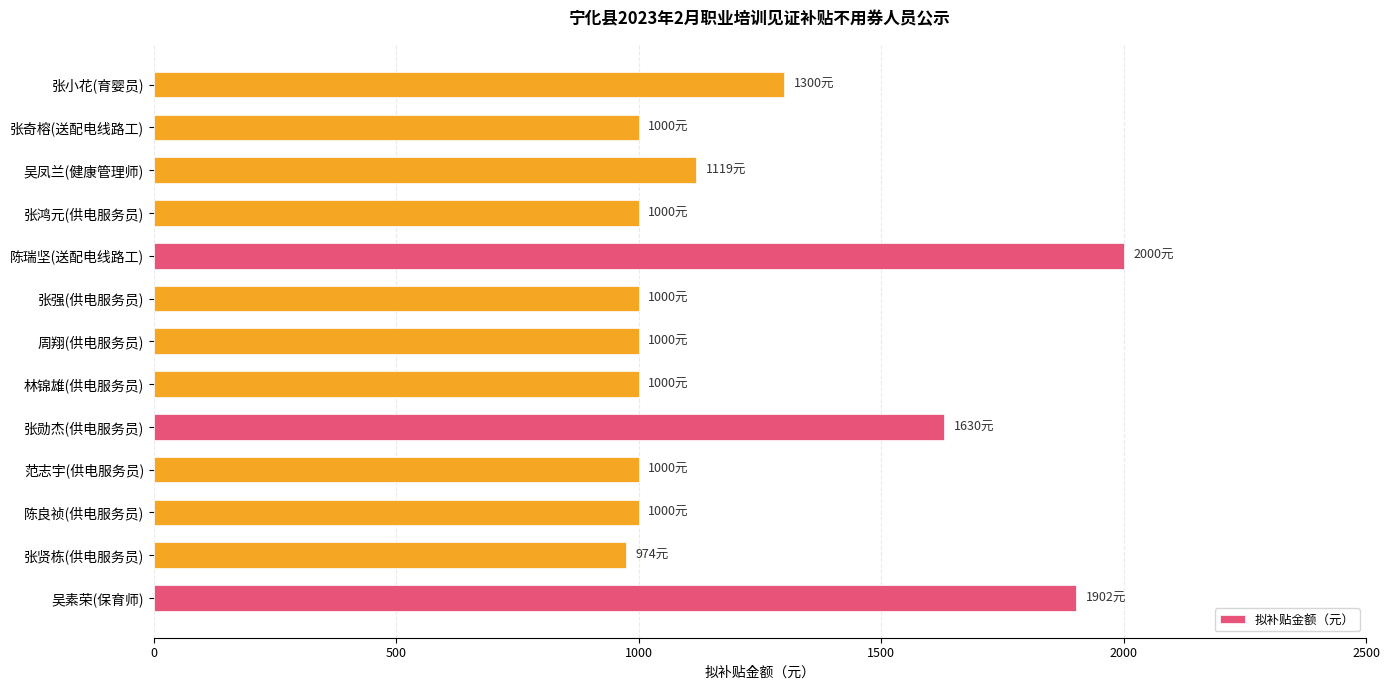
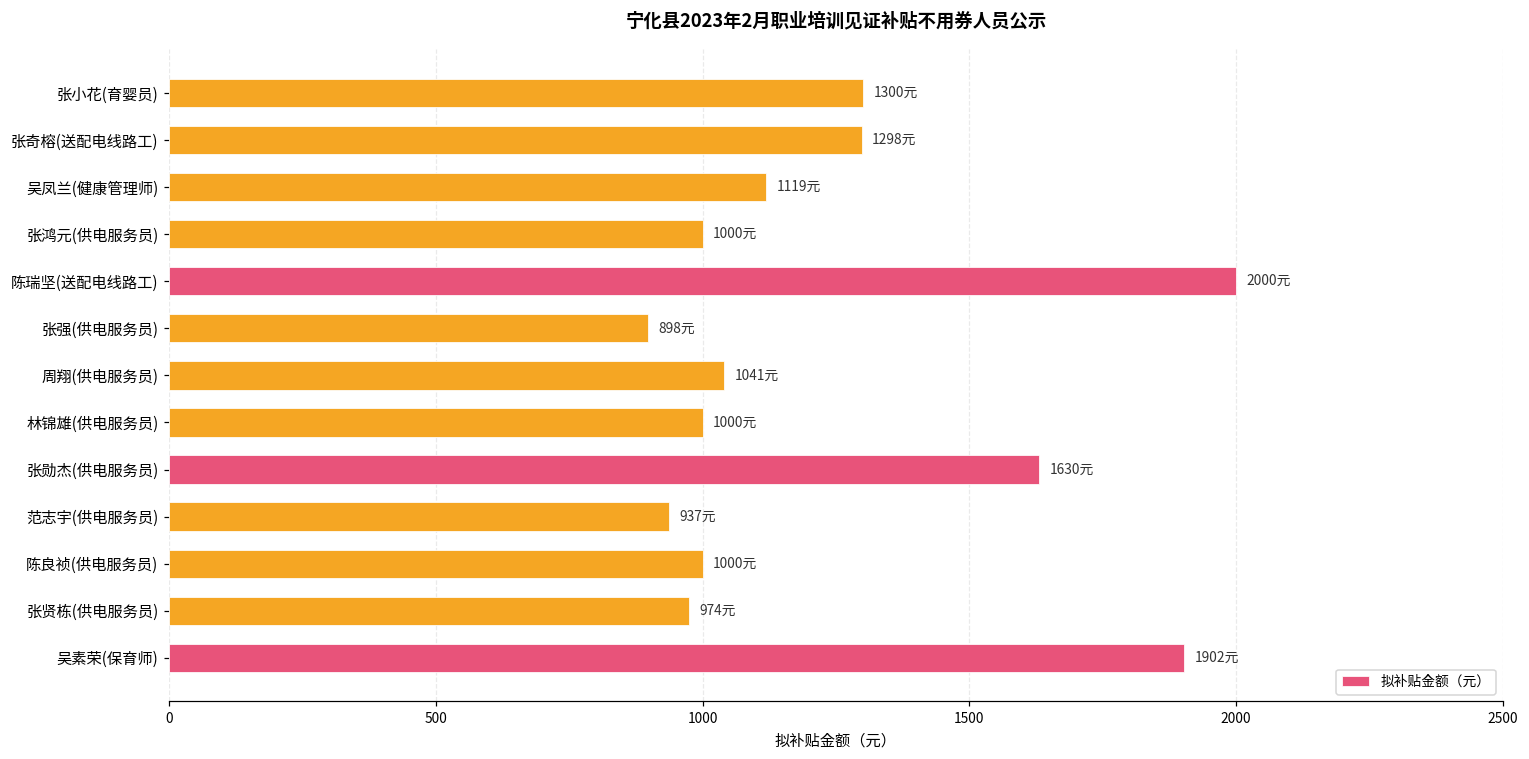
  {
    "张小花(育婴员)": "1300元",
-   "张奇榕(送配电线路工)": "1000元",
+   "张奇榕(送配电线路工)": "1298元",
    "吴凤兰(健康管理师)": "1119元",
    "张鸿元(供电服务员)": "1000元",
    "陈瑞坚(送配电线路工)": "2000元",
-   "张强(供电服务员)": "1000元",
-   "周翔(供电服务员)": "1000元",
+   "张强(供电服务员)": "898元",
+   "周翔(供电服务员)": "1041元",
    "林锦雄(供电服务员)": "1000元",
    "张勋杰(供电服务员)": "1630元",
-   "范志宇(供电服务员)": "1000元",
+   "范志宇(供电服务员)": "937元",
    "陈良祯(供电服务员)": "1000元",
    "张贤栋(供电服务员)": "974元",
    "吴素荣(保育师)": "1902元"
  }
